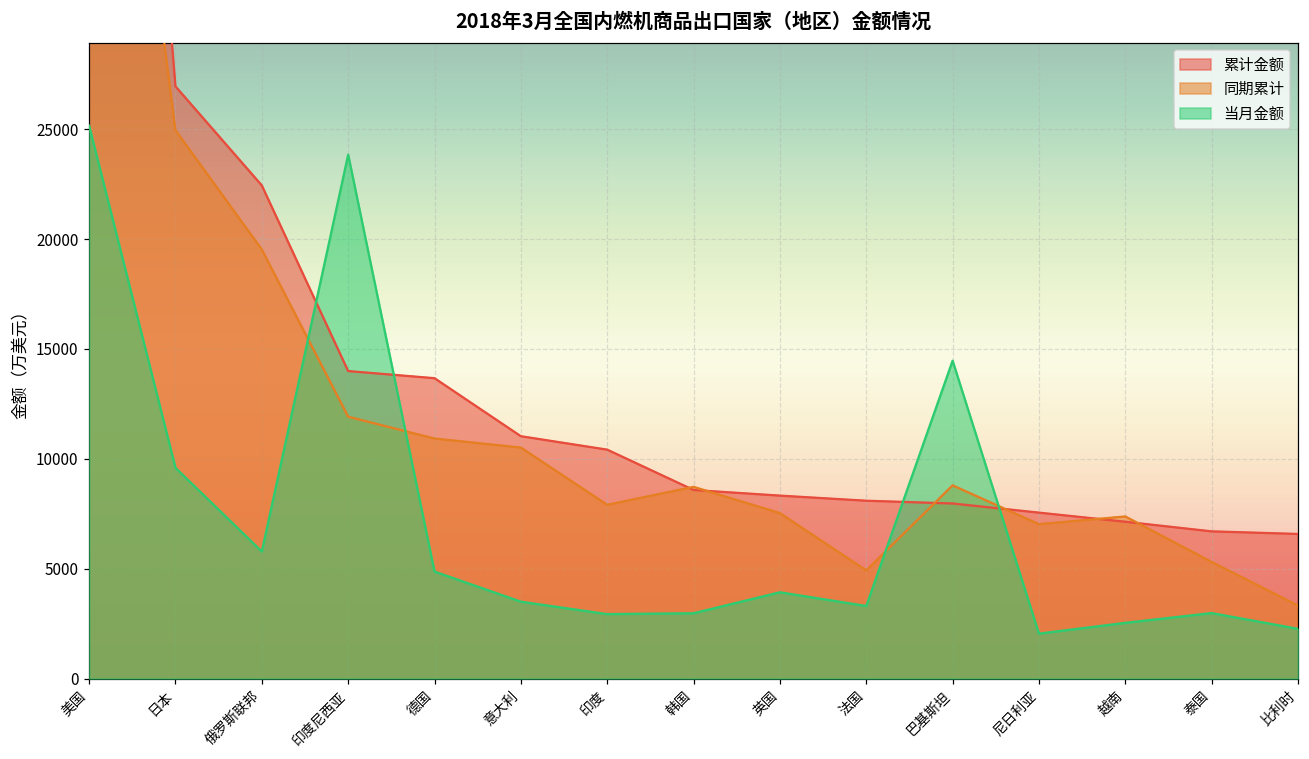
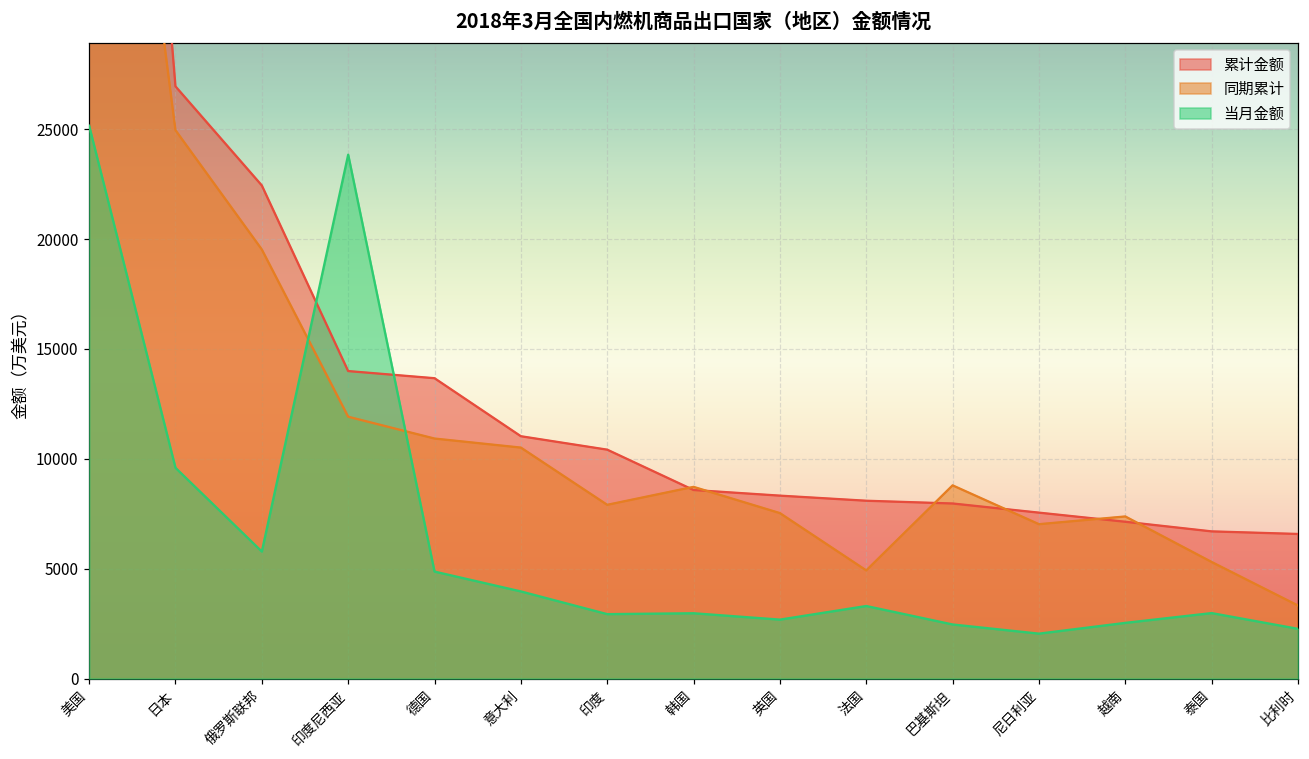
  {
    "当月金额": {
      "美国": 25200,
      "日本": 9600,
      "俄罗斯联邦": 5800,
      "印度尼西亚": 23800,
      "德国": 4900,
-     "意大利": 3500,
+     "意大利": 4000,
      "印度": 2900,
      "韩国": 3000,
-     "英国": 3900,
+     "英国": 2700,
      "法国": 3300,
-     "巴基斯坦": 14500,
+     "巴基斯坦": 2500,
      "尼日利亚": 2000,
      "越南": 2500,
      "泰国": 3000,
      "比利时": 2300
    }
  }
